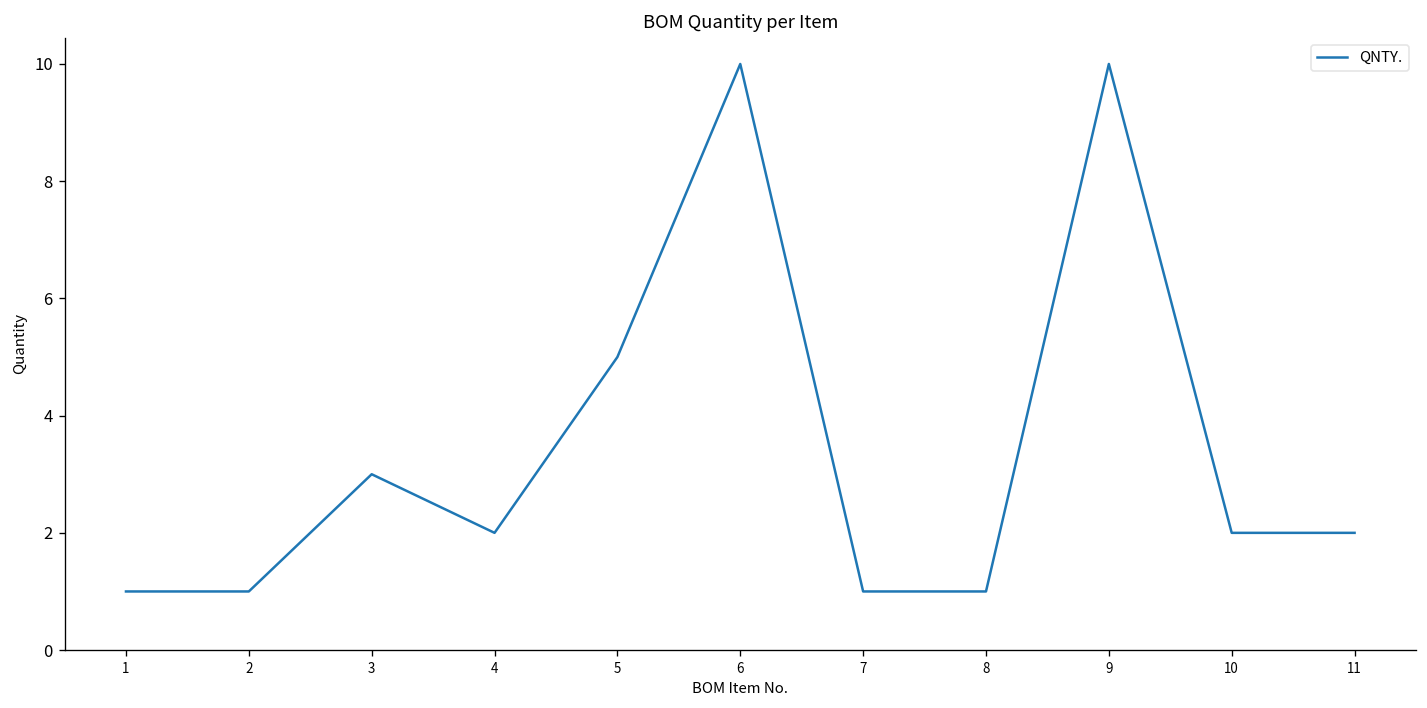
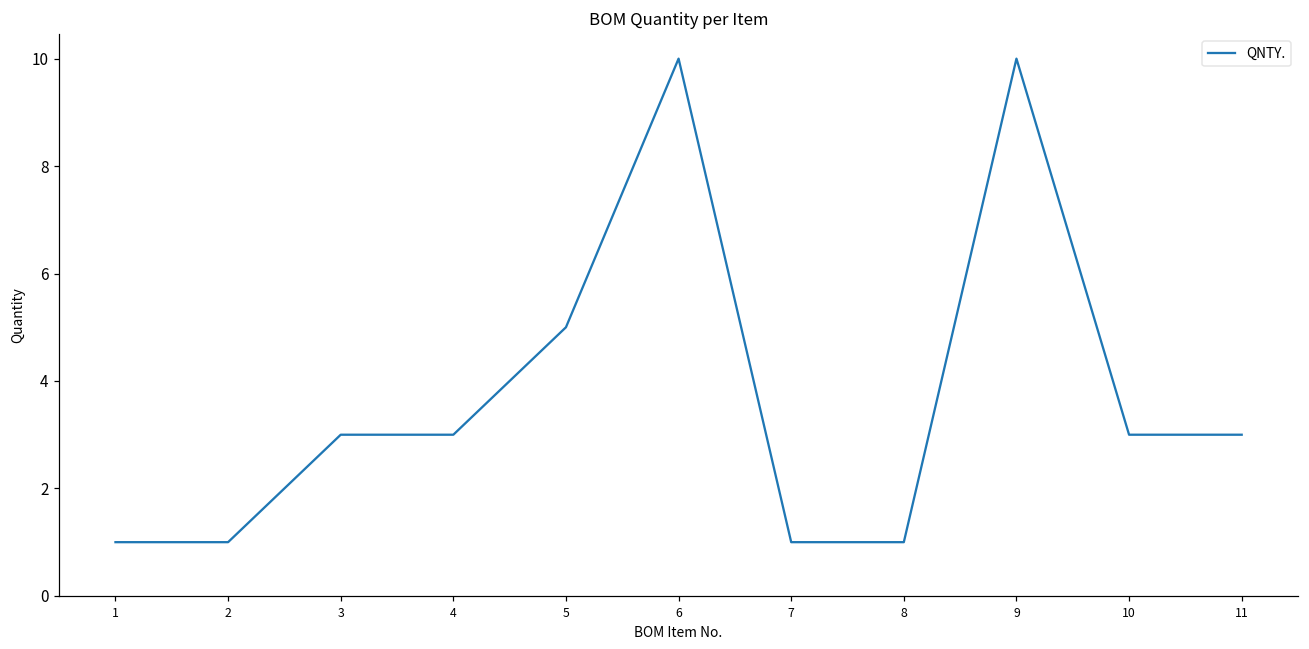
  {
    "1": 1,
    "2": 1,
    "3": 3,
-   "4": 2,
+   "4": 3,
    "5": 5,
    "6": 10,
    "7": 1,
    "8": 1,
    "9": 10,
-   "10": 2,
-   "11": 2
+   "10": 3,
+   "11": 3
  }
